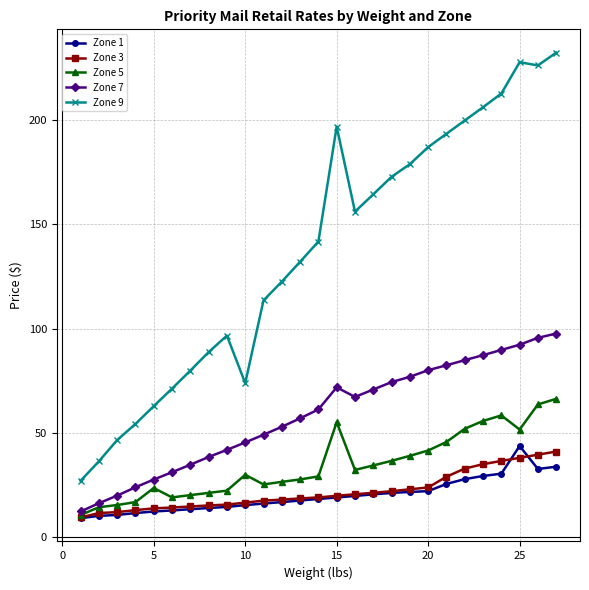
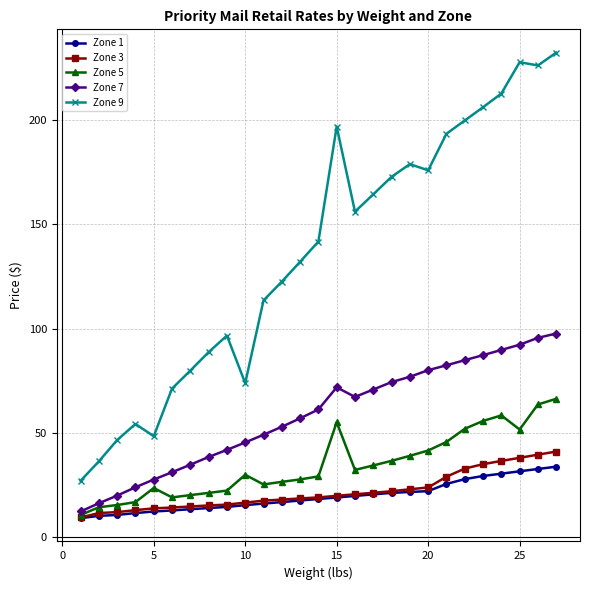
  {
    "Zone 1": {
      "5": 12,
      "20": 22,
-     "25": 44
+     "25": 32
    },
    "Zone 3": {
      "5": 14,
      "20": 24,
      "25": 38
    },
    "Zone 5": {
      "5": 24,
      "10": 30,
      "15": 55,
      "20": 42,
      "25": 52
    },
    "Zone 7": {
      "5": 28,
      "10": 46,
      "15": 72,
      "20": 80,
      "25": 92
    },
    "Zone 9": {
-     "5": 63,
+     "5": 49,
      "10": 74,
      "15": 197,
-     "20": 187,
+     "20": 176,
      "25": 228
    }
  }
